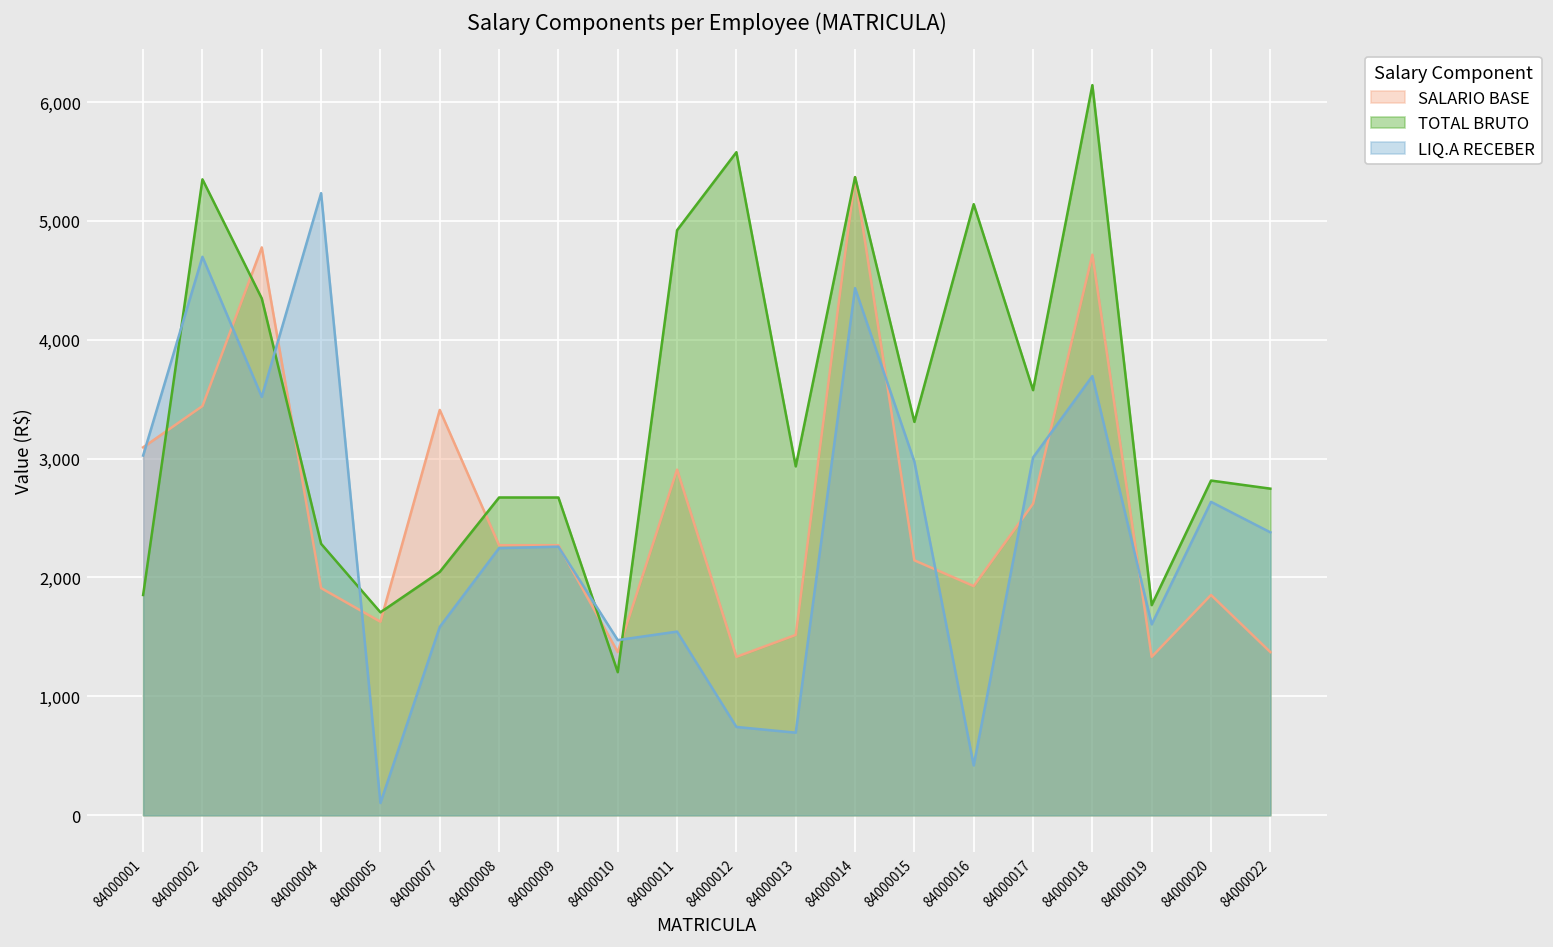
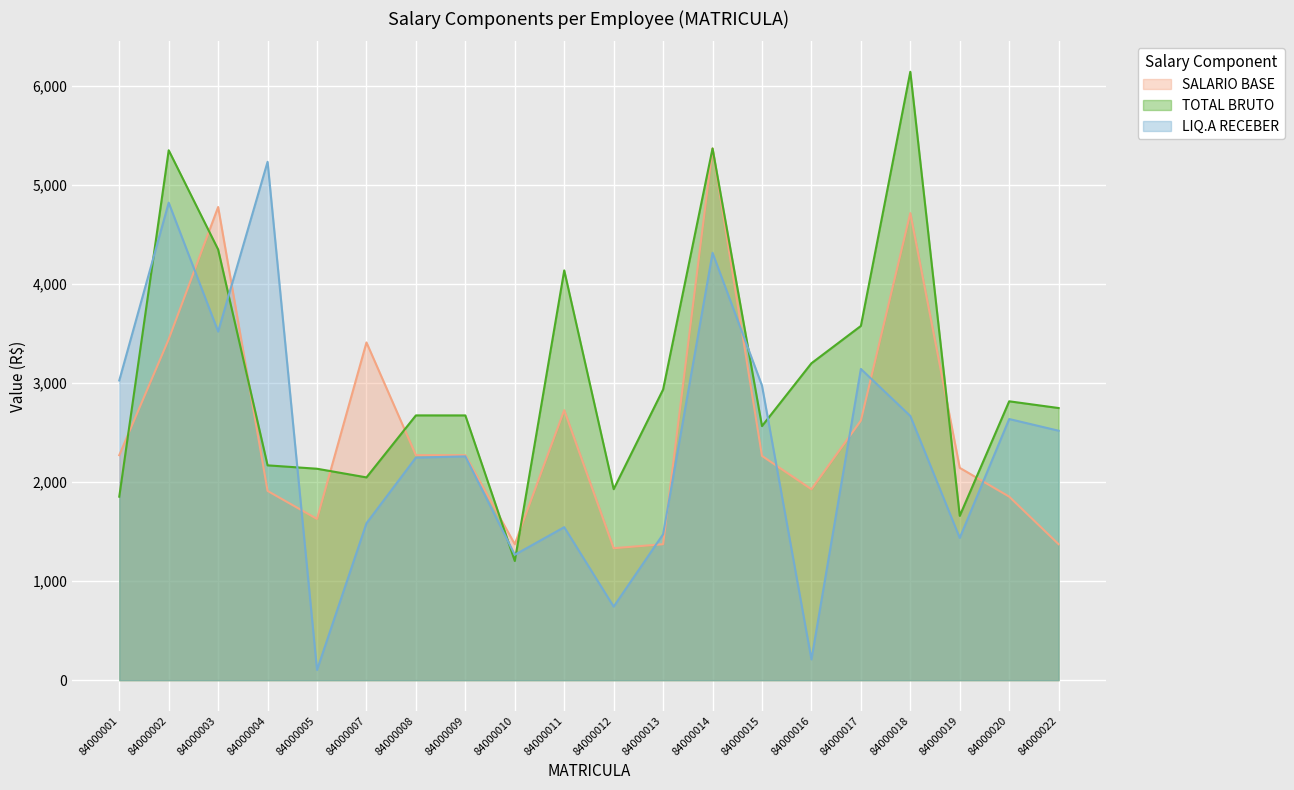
  {
    "SALARIO BASE": {
-     "84000001": "3,100",
+     "84000001": "2,300",
      "84000002": "3,400",
      "84000003": "4,800",
      "84000004": "1,900",
      "84000005": "1,600",
      "84000007": "3,400",
      "84000010": "1,400",
-     "84000011": "2,900",
+     "84000011": "2,700",
      "84000012": "1,300",
-     "84000013": "1,500",
-     "84000015": "2,100",
+     "84000013": "1,400",
+     "84000015": "2,300",
      "84000016": "1,900",
      "84000017": "2,600",
      "84000018": "4,700",
-     "84000019": "1,300",
+     "84000019": "2,100",
      "84000020": "1,900",
      "84000022": "1,400"
    },
    "TOTAL BRUTO": {
      "84000001": "1,900",
      "84000002": "5,300",
      "84000003": "4,300",
-     "84000004": "2,300",
-     "84000005": "1,700",
+     "84000004": "2,200",
+     "84000005": "2,100",
      "84000007": "2,000",
      "84000008": "2,700",
      "84000009": "2,700",
      "84000010": "1,200",
-     "84000011": "4,900",
-     "84000012": "5,600",
+     "84000011": "4,100",
+     "84000012": "1,900",
      "84000013": "2,900",
-     "84000015": "3,300",
-     "84000016": "5,100",
+     "84000015": "2,600",
+     "84000016": "3,200",
      "84000017": "3,600",
      "84000018": "6,100",
-     "84000019": "1,800",
+     "84000019": "1,700",
      "84000020": "2,800",
      "84000022": "2,700"
    },
    "LIQ.A RECEBER": {
      "84000001": "3,000",
-     "84000002": "4,700",
+     "84000002": "4,800",
      "84000003": "3,500",
      "84000004": "5,200",
      "84000005": "100",
      "84000007": "1,600",
-     "84000010": "1,500",
+     "84000010": "1,300",
      "84000011": "1,500",
      "84000012": "700",
-     "84000013": "700",
-     "84000014": "4,400",
+     "84000013": "1,500",
+     "84000014": "4,300",
      "84000015": "3,000",
-     "84000016": "400",
-     "84000017": "3,000",
-     "84000018": "3,700",
-     "84000019": "1,600",
+     "84000016": "200",
+     "84000017": "3,100",
+     "84000018": "2,700",
+     "84000019": "1,400",
      "84000020": "2,600",
-     "84000022": "2,400"
+     "84000022": "2,500"
    }
  }
